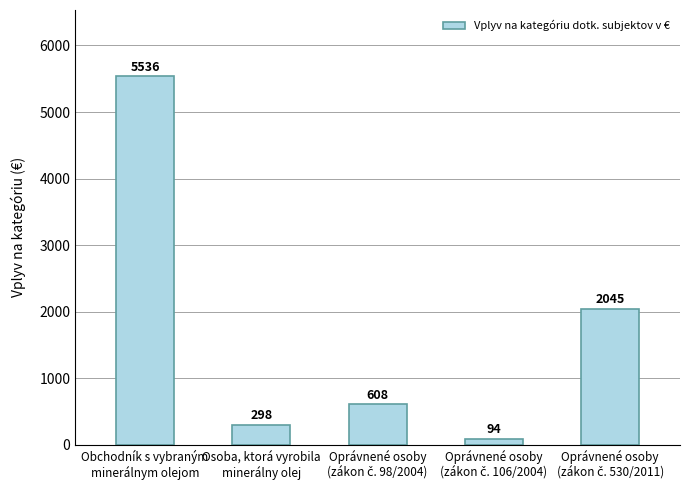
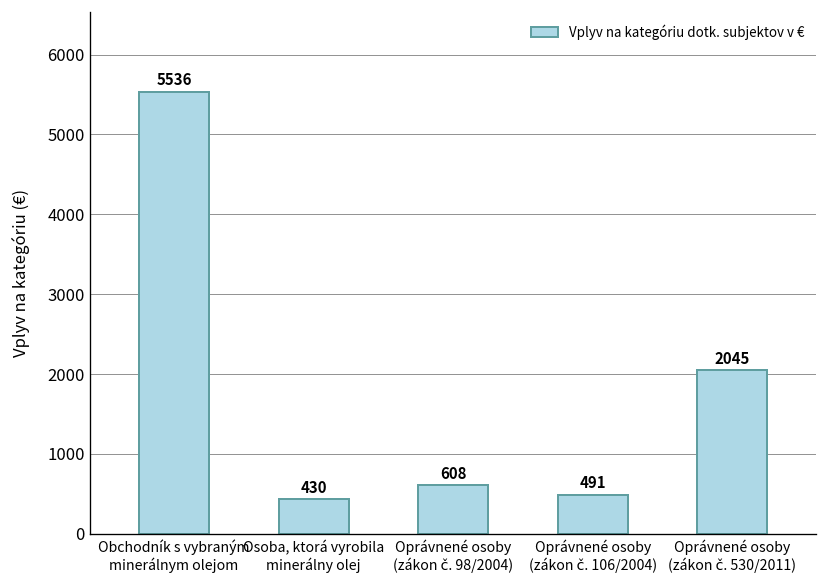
  {
    "Obchodník s vybraným minerálnym olejom": 5536,
-   "Osoba, ktorá vyrobila minerálny olej": 298,
+   "Osoba, ktorá vyrobila minerálny olej": 430,
    "Oprávnené osoby (zákon č. 98/2004)": 608,
-   "Oprávnené osoby (zákon č. 106/2004)": 94,
+   "Oprávnené osoby (zákon č. 106/2004)": 491,
    "Oprávnené osoby (zákon č. 530/2011)": 2045
  }
